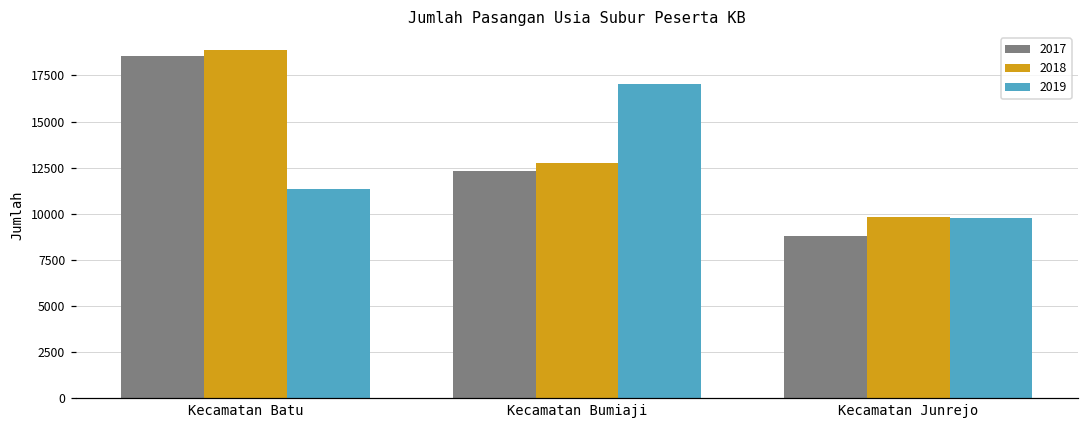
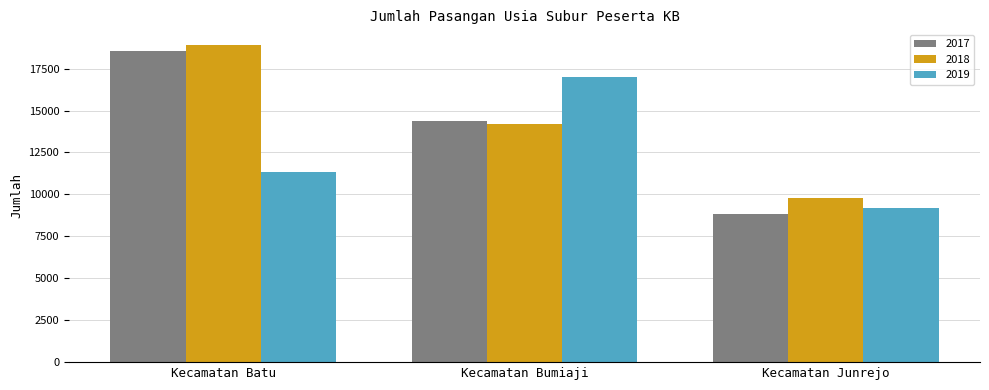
  {
    "2017": {
      "Kecamatan Batu": 18600,
-     "Kecamatan Bumiaji": 12300,
+     "Kecamatan Bumiaji": 14300,
      "Kecamatan Junrejo": 8800
    },
    "2018": {
      "Kecamatan Batu": 18900,
-     "Kecamatan Bumiaji": 12700,
+     "Kecamatan Bumiaji": 14200,
      "Kecamatan Junrejo": 9800
    },
    "2019": {
      "Kecamatan Batu": 11300,
      "Kecamatan Bumiaji": 17000,
-     "Kecamatan Junrejo": 9800
+     "Kecamatan Junrejo": 9200
    }
  }
